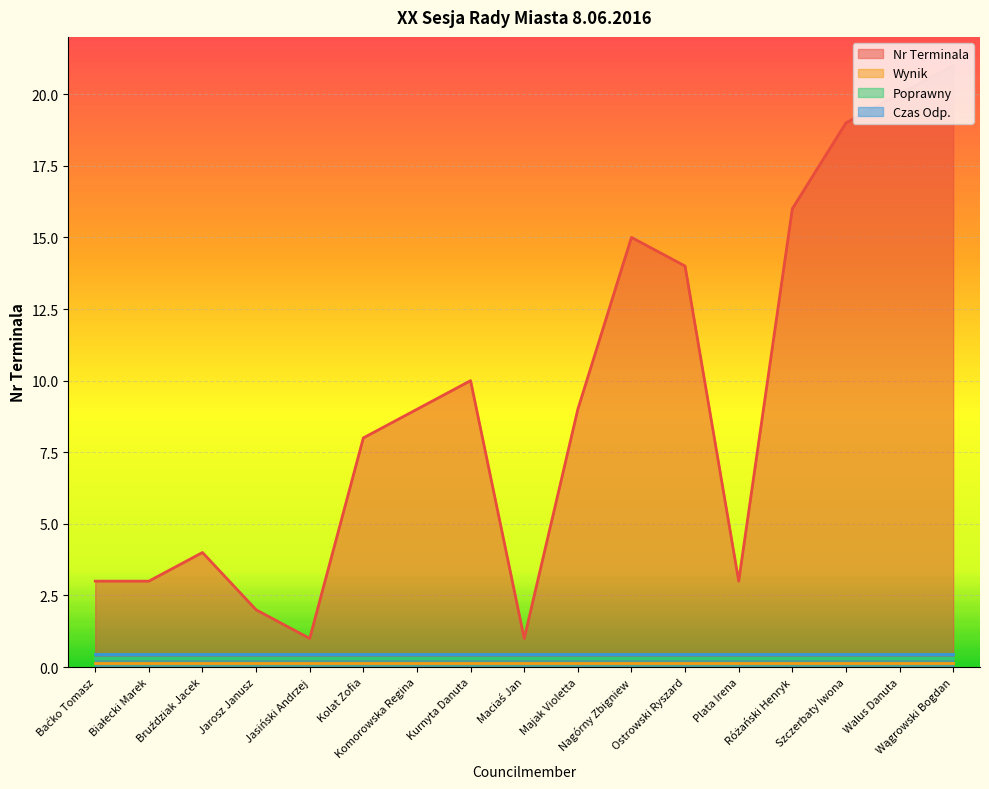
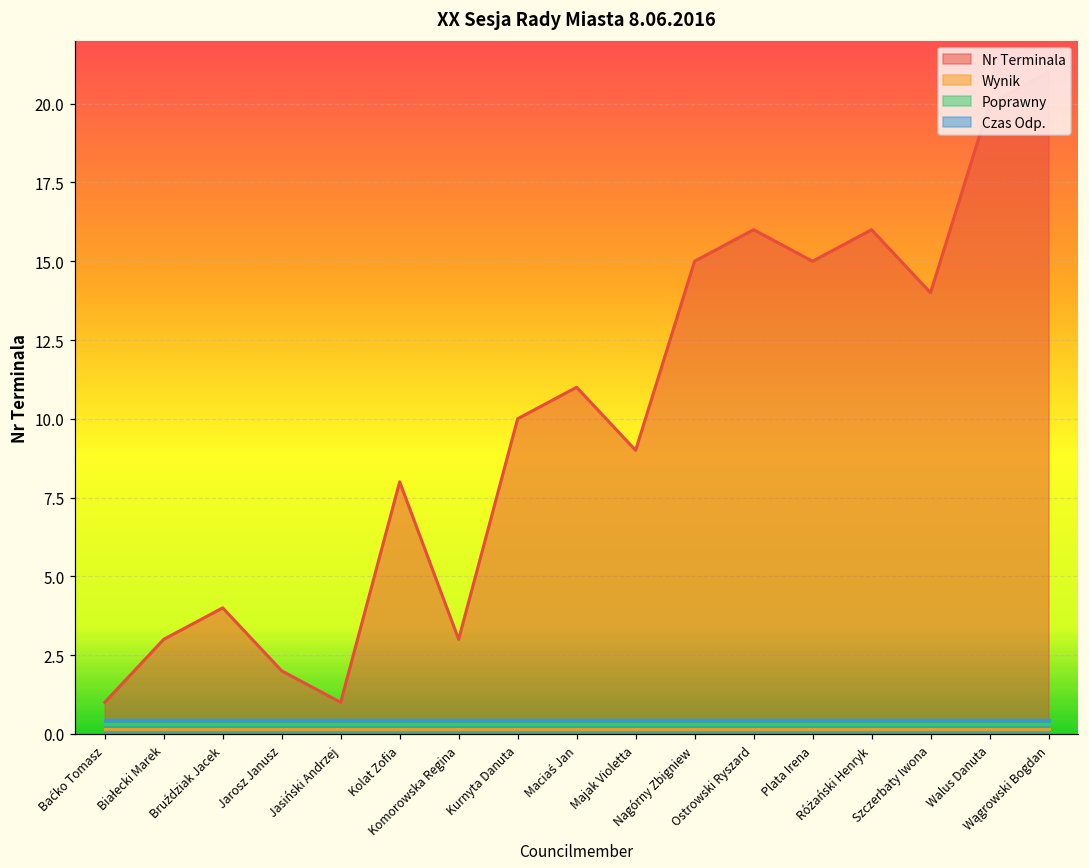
  {
    "Nr Terminala": {
-     "Baćko Tomasz": 3,
+     "Baćko Tomasz": 1,
      "Białecki Marek": 3,
      "Bruździak Jacek": 4,
      "Jarosz Janusz": 2,
      "Jasiński Andrzej": 1,
      "Kolat Zofia": 8,
-     "Komorowska Regina": 9,
+     "Komorowska Regina": 3,
      "Kurnyta Danuta": 10,
-     "Maciaś Jan": 1,
+     "Maciaś Jan": 11,
      "Majak Violetta": 9,
      "Nagórny Zbigniew": 15,
-     "Ostrowski Ryszard": 14,
-     "Plata Irena": 3,
+     "Ostrowski Ryszard": 16,
+     "Plata Irena": 15,
      "Różański Henryk": 16,
-     "Szczerbaty Iwona": 19
+     "Szczerbaty Iwona": 14
    },
    "Wynik": {
      "Baćko Tomasz": 0.2,
      "Białecki Marek": 0.2,
      "Bruździak Jacek": 0.2,
      "Jarosz Janusz": 0.2,
      "Jasiński Andrzej": 0.2,
      "Kolat Zofia": 0.2,
      "Komorowska Regina": 0.2,
      "Kurnyta Danuta": 0.2,
      "Maciaś Jan": 0.2,
      "Majak Violetta": 0.2,
      "Nagórny Zbigniew": 0.2,
      "Ostrowski Ryszard": 0.2,
      "Plata Irena": 0.2,
      "Różański Henryk": 0.2,
      "Szczerbaty Iwona": 0.2,
      "Walus Danuta": 0.2,
      "Wągrowski Bogdan": 0.2
    },
    "Poprawny": {
      "Baćko Tomasz": 0.3,
      "Białecki Marek": 0.3,
      "Bruździak Jacek": 0.3,
      "Jarosz Janusz": 0.3,
      "Jasiński Andrzej": 0.3,
      "Kolat Zofia": 0.3,
      "Komorowska Regina": 0.3,
      "Kurnyta Danuta": 0.3,
      "Maciaś Jan": 0.3,
      "Majak Violetta": 0.3,
      "Nagórny Zbigniew": 0.3,
      "Ostrowski Ryszard": 0.3,
      "Plata Irena": 0.3,
      "Różański Henryk": 0.3,
      "Szczerbaty Iwona": 0.3,
      "Walus Danuta": 0.3,
      "Wągrowski Bogdan": 0.3
    },
    "Czas Odp.": {
      "Baćko Tomasz": 0.5,
      "Białecki Marek": 0.5,
      "Bruździak Jacek": 0.5,
      "Jarosz Janusz": 0.5,
      "Jasiński Andrzej": 0.5,
      "Kolat Zofia": 0.5,
      "Komorowska Regina": 0.5,
      "Kurnyta Danuta": 0.5,
      "Maciaś Jan": 0.5,
      "Majak Violetta": 0.5,
      "Nagórny Zbigniew": 0.5,
      "Ostrowski Ryszard": 0.5,
      "Plata Irena": 0.5,
      "Różański Henryk": 0.5,
      "Szczerbaty Iwona": 0.5,
      "Walus Danuta": 0.5,
      "Wągrowski Bogdan": 0.5
    }
  }
